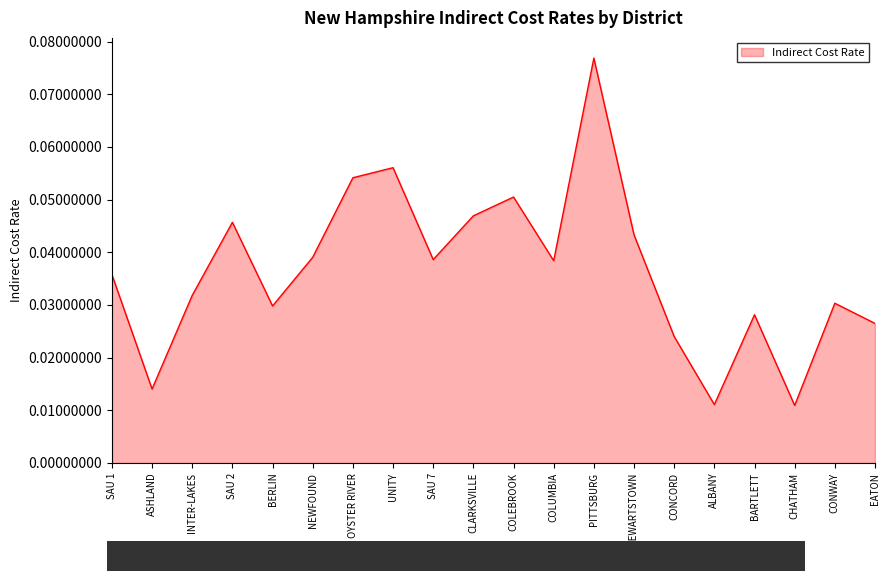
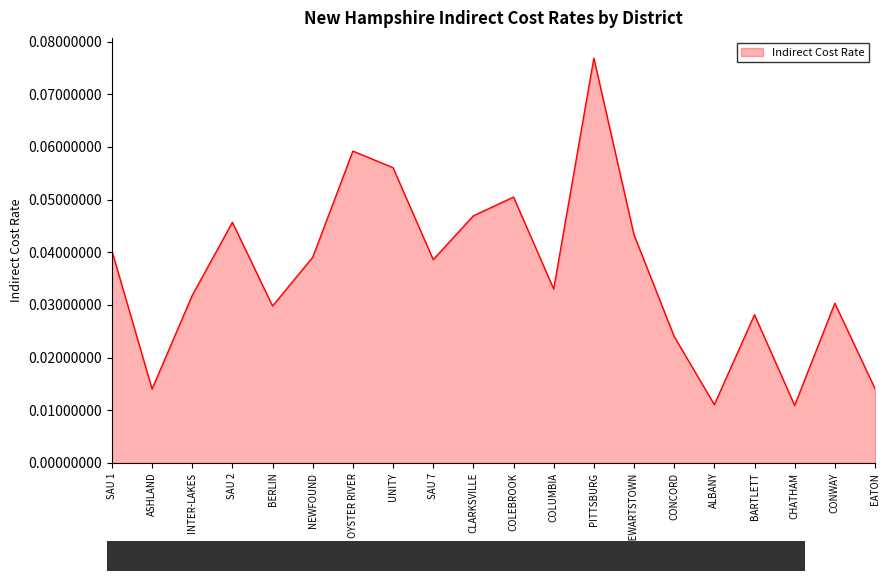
  {
-   "SAU 1": 0.036,
+   "SAU 1": 0.040,
    "ASHLAND": 0.014,
    "INTER-LAKES": 0.032,
    "SAU 2": 0.046,
    "BERLIN": 0.030,
    "NEWFOUND": 0.039,
-   "OYSTER RIVER": 0.054,
+   "OYSTER RIVER": 0.059,
    "UNITY": 0.056,
    "SAU 7": 0.039,
    "CLARKSVILLE": 0.047,
    "COLEBROOK": 0.050,
-   "COLUMBIA": 0.038,
+   "COLUMBIA": 0.033,
    "PITTSBURG": 0.077,
    "STEWARTSTOWN": 0.043,
    "CONCORD": 0.024,
    "ALBANY": 0.011,
    "BARTLETT": 0.028,
    "CHATHAM": 0.011,
    "CONWAY": 0.030,
-   "EATON": 0.026
+   "EATON": 0.014
  }
